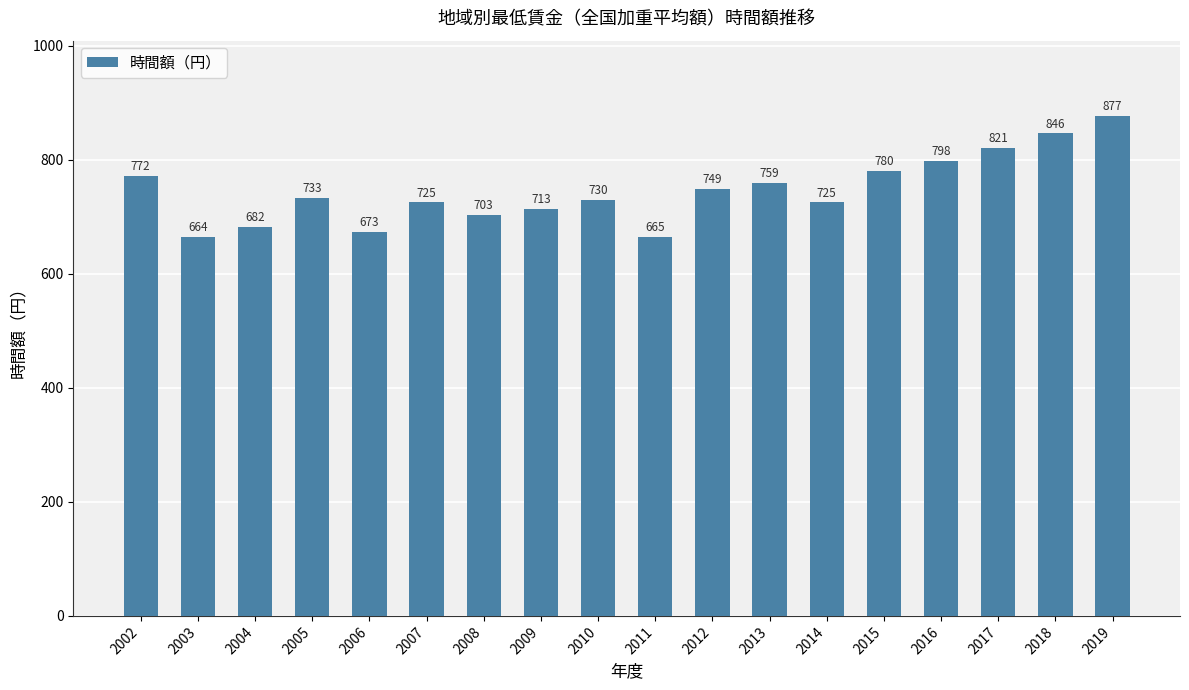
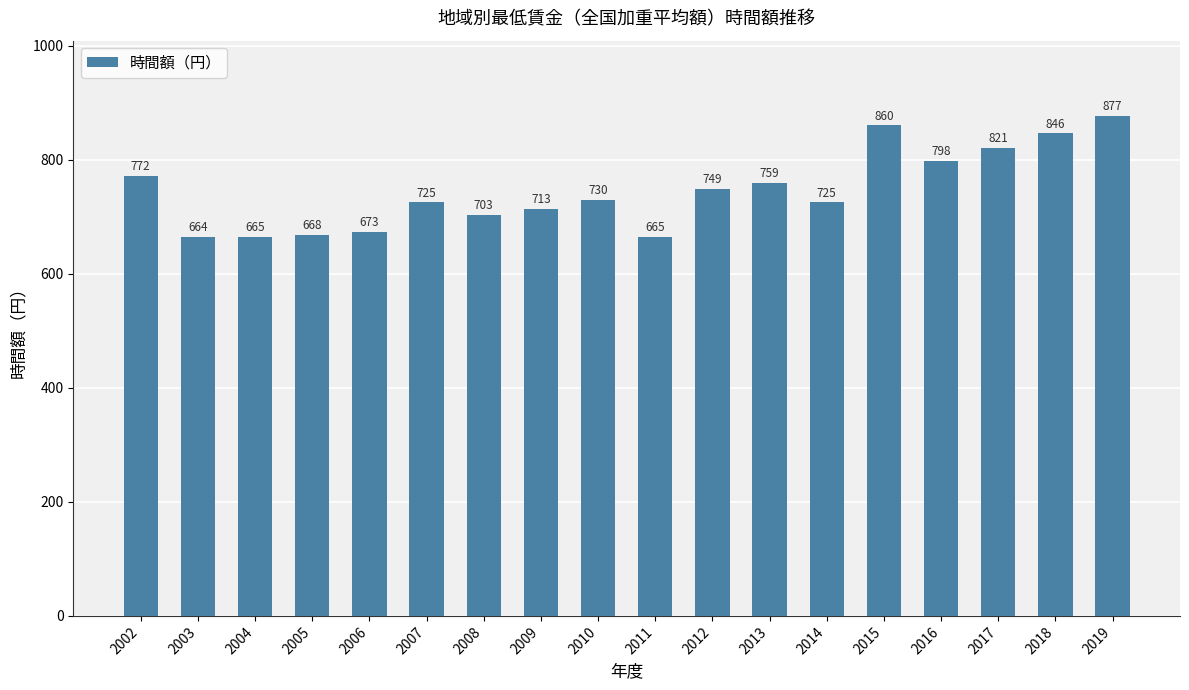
  {
    "2002": 772,
    "2003": 664,
-   "2004": 682,
-   "2005": 733,
+   "2004": 665,
+   "2005": 668,
    "2006": 673,
    "2007": 725,
    "2008": 703,
    "2009": 713,
    "2010": 730,
    "2011": 665,
    "2012": 749,
    "2013": 759,
    "2014": 725,
-   "2015": 780,
+   "2015": 860,
    "2016": 798,
    "2017": 821,
    "2018": 846,
    "2019": 877
  }
